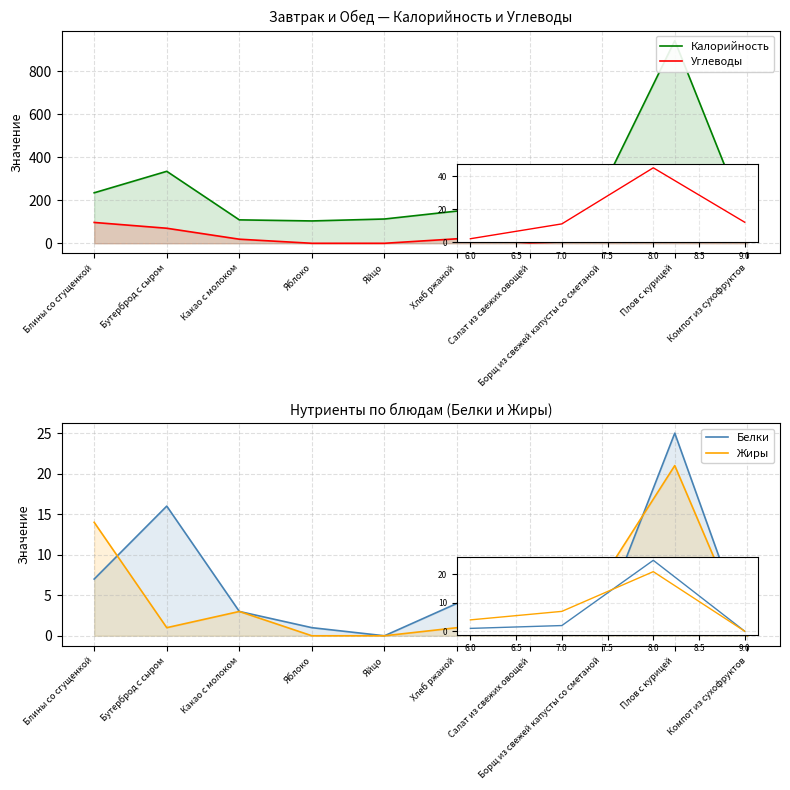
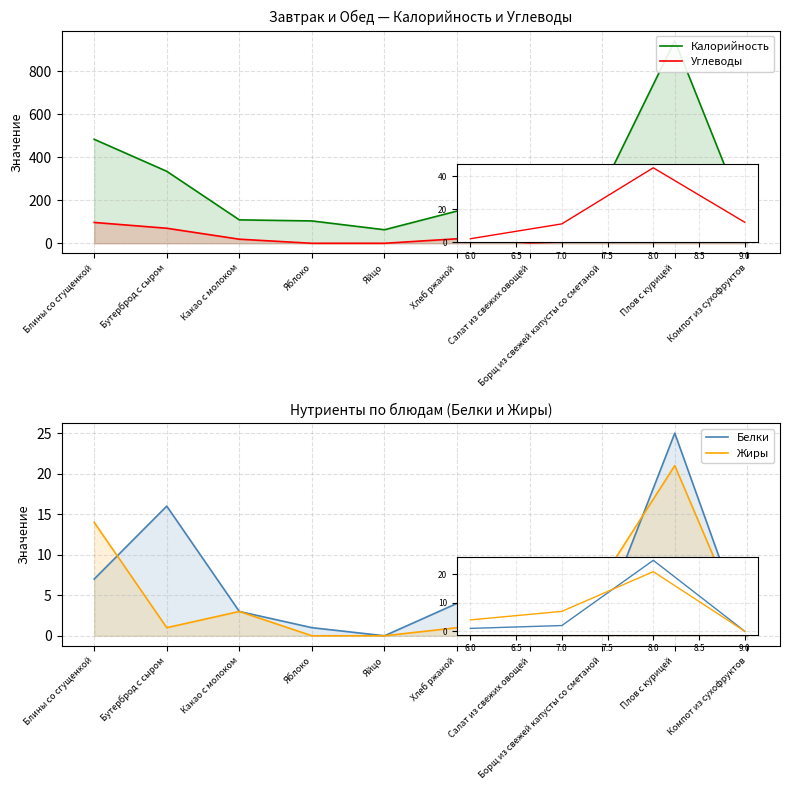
  {
    "Завтрак и Обед — Калорийность и Углеводы": {
      "Калорийность": {
-       "Блины со сгущенкой": 240,
+       "Блины со сгущенкой": 480,
        "Бутерброд с сыром": 340,
        "Какао с молоком": 110,
        "Яблоко": 100,
-       "Яйцо": 110,
+       "Яйцо": 60,
        "Хлеб ржаной": 150,
        "Салат из свежих овощей": 50,
        "Борщ из свежей капусты со сметаной": 250,
        "Компот из сухофруктов": 100
      },
      "Углеводы": {
        "Блины со сгущенкой": 100,
        "Бутерброд с сыром": 70,
        "Какао с молоком": 20,
        "Яблоко": 0,
        "Яйцо": 0,
        "Хлеб ржаной": 20,
        "Салат из свежих овощей": 0,
        "Борщ из свежей капусты со сметаной": 10,
        "Плов с курицей": 50,
        "Компот из сухофруктов": 10
      }
    },
    "Нутриенты по блюдам (Белки и Жиры)": {
      "Белки": {
        "Блины со сгущенкой": 7,
        "Бутерброд с сыром": 16,
        "Яблоко": 1,
        "Хлеб ржаной": 4,
        "Салат из свежих овощей": 1,
        "Борщ из свежей капусты со сметаной": 2,
        "Плов с курицей": 25
      },
      "Жиры": {
        "Блины со сгущенкой": 14,
        "Бутерброд с сыром": 1,
        "Яблоко": 0,
        "Хлеб ржаной": 1,
        "Салат из свежих овощей": 4,
        "Борщ из свежей капусты со сметаной": 7,
        "Плов с курицей": 21
      }
    }
  }
